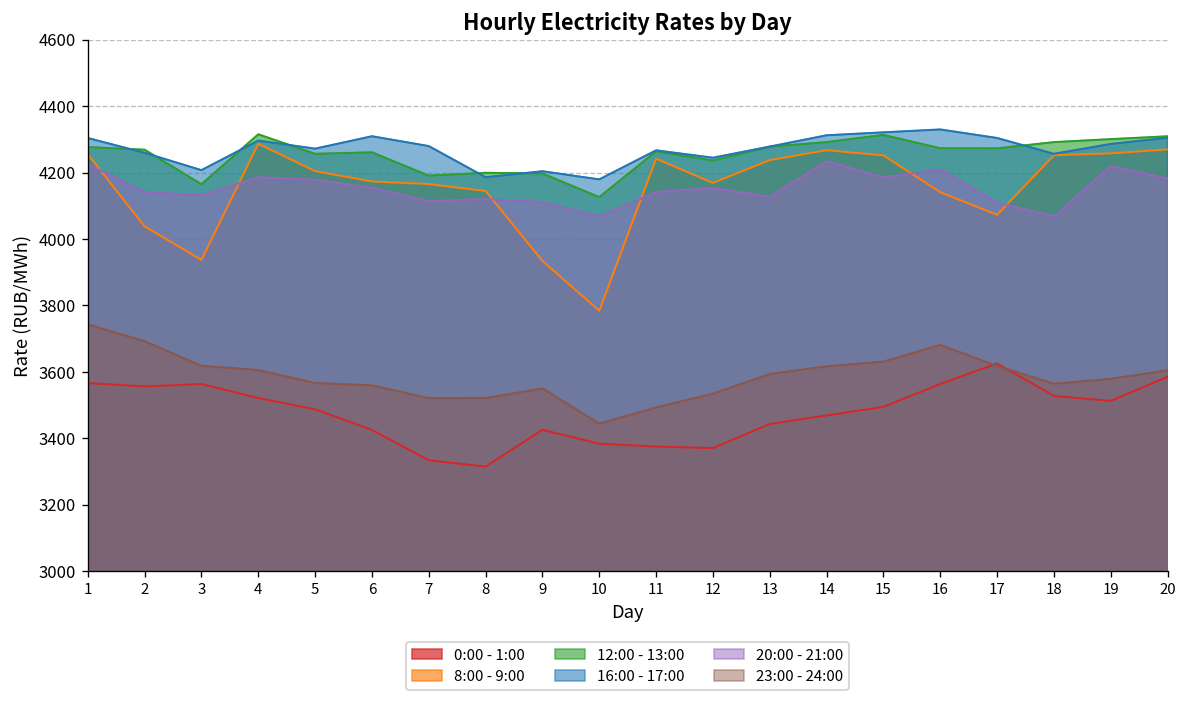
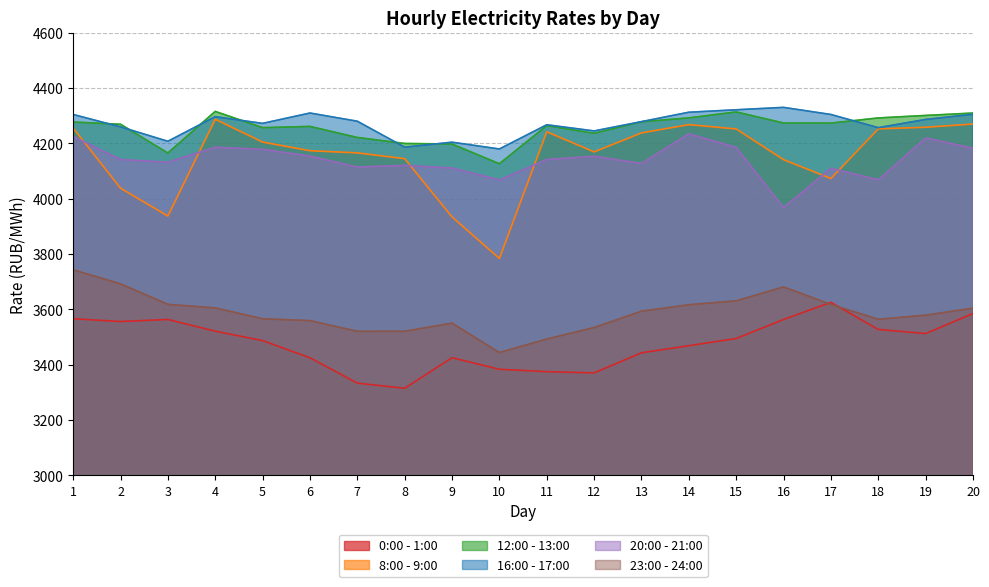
  {
    "0:00 - 1:00": {
      "1": 3570,
      "2": 3560,
      "3": 3560,
      "4": 3520,
      "5": 3490,
      "6": 3430,
      "7": 3330,
      "8": 3310,
      "9": 3430,
      "10": 3380,
      "11": 3370,
      "12": 3370,
      "13": 3440,
      "14": 3470,
      "15": 3490,
      "16": 3560,
      "18": 3530,
      "19": 3510,
      "20": 3590
    },
    "8:00 - 9:00": {
      "1": 4260,
      "2": 4040,
      "3": 3940,
      "4": 4290,
      "5": 4200,
      "6": 4170,
      "7": 4170,
      "8": 4140,
      "9": 3930,
      "10": 3780,
      "11": 4240,
      "12": 4170,
      "13": 4240,
      "14": 4270,
      "15": 4250,
      "16": 4140,
      "17": 4070,
      "19": 4260,
      "20": 4270
    },
    "12:00 - 13:00": {
      "1": 4280,
      "2": 4270,
      "3": 4160,
      "4": 4320,
      "5": 4260,
      "6": 4260,
-     "7": 4190,
+     "7": 4220,
      "8": 4200,
      "10": 4130,
      "14": 4290,
      "16": 4270,
      "17": 4270,
      "18": 4290,
      "19": 4300
    },
    "16:00 - 17:00": {
      "1": 4300,
      "2": 4260,
      "3": 4210,
      "4": 4300,
      "5": 4270,
      "6": 4310,
      "7": 4280,
      "8": 4190,
      "10": 4180,
      "14": 4310,
      "16": 4330,
      "17": 4300,
      "19": 4290
    },
    "20:00 - 21:00": {
      "1": 4220,
      "2": 4140,
      "3": 4130,
      "4": 4190,
      "5": 4180,
      "6": 4150,
      "7": 4110,
      "8": 4120,
      "9": 4110,
      "10": 4070,
      "11": 4140,
      "12": 4150,
      "13": 4130,
      "14": 4230,
      "15": 4190,
-     "16": 4210,
+     "16": 3970,
      "17": 4110,
      "18": 4070,
      "19": 4220,
      "20": 4180
    },
    "23:00 - 24:00": {
      "1": 3740,
      "2": 3690,
      "3": 3620,
      "4": 3610,
      "5": 3570,
      "6": 3560,
      "7": 3520,
      "8": 3520,
      "9": 3550,
      "10": 3440,
      "11": 3490,
      "12": 3530,
      "13": 3590,
      "14": 3620,
      "15": 3630,
      "16": 3680,
      "18": 3560,
      "19": 3580,
      "20": 3600
    }
  }
